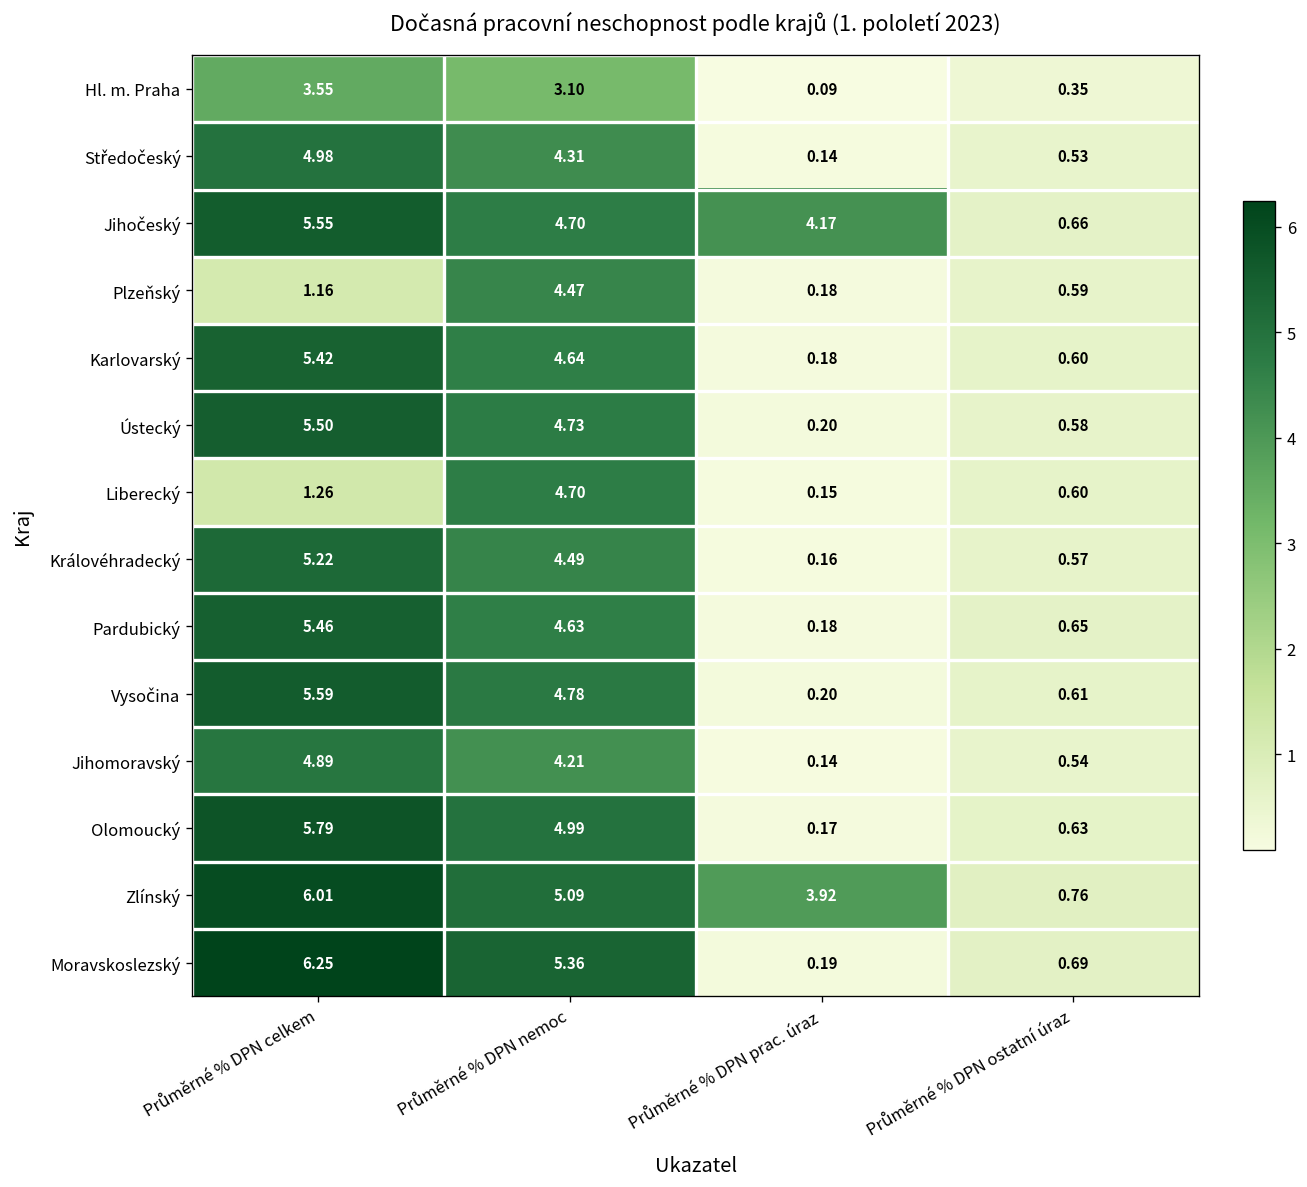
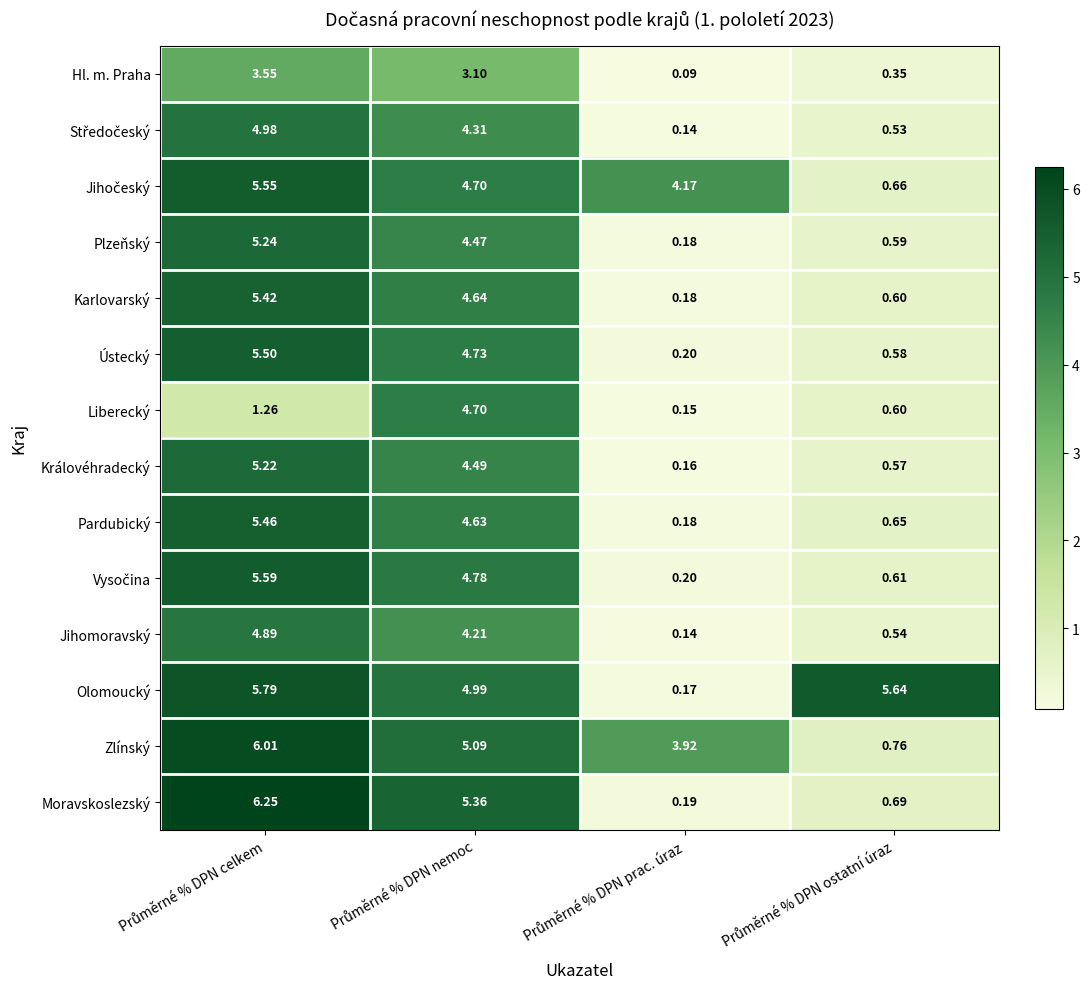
  {
    "Hl. m. Praha": {
      "Průměrné % DPN celkem": 3.55,
      "Průměrné % DPN nemoc": 3.10,
      "Průměrné % DPN prac. úraz": 0.09,
      "Průměrné % DPN ostatní úraz": 0.35
    },
    "Středočeský": {
      "Průměrné % DPN celkem": 4.98,
      "Průměrné % DPN nemoc": 4.31,
      "Průměrné % DPN prac. úraz": 0.14,
      "Průměrné % DPN ostatní úraz": 0.53
    },
    "Jihočeský": {
      "Průměrné % DPN celkem": 5.55,
      "Průměrné % DPN nemoc": 4.70,
      "Průměrné % DPN prac. úraz": 4.17,
      "Průměrné % DPN ostatní úraz": 0.66
    },
    "Plzeňský": {
-     "Průměrné % DPN celkem": 1.16,
+     "Průměrné % DPN celkem": 5.24,
      "Průměrné % DPN nemoc": 4.47,
      "Průměrné % DPN prac. úraz": 0.18,
      "Průměrné % DPN ostatní úraz": 0.59
    },
    "Karlovarský": {
      "Průměrné % DPN celkem": 5.42,
      "Průměrné % DPN nemoc": 4.64,
      "Průměrné % DPN prac. úraz": 0.18,
      "Průměrné % DPN ostatní úraz": 0.60
    },
    "Ústecký": {
      "Průměrné % DPN celkem": 5.50,
      "Průměrné % DPN nemoc": 4.73,
      "Průměrné % DPN prac. úraz": 0.20,
      "Průměrné % DPN ostatní úraz": 0.58
    },
    "Liberecký": {
      "Průměrné % DPN celkem": 1.26,
      "Průměrné % DPN nemoc": 4.70,
      "Průměrné % DPN prac. úraz": 0.15,
      "Průměrné % DPN ostatní úraz": 0.60
    },
    "Královéhradecký": {
      "Průměrné % DPN celkem": 5.22,
      "Průměrné % DPN nemoc": 4.49,
      "Průměrné % DPN prac. úraz": 0.16,
      "Průměrné % DPN ostatní úraz": 0.57
    },
    "Pardubický": {
      "Průměrné % DPN celkem": 5.46,
      "Průměrné % DPN nemoc": 4.63,
      "Průměrné % DPN prac. úraz": 0.18,
      "Průměrné % DPN ostatní úraz": 0.65
    },
    "Vysočina": {
      "Průměrné % DPN celkem": 5.59,
      "Průměrné % DPN nemoc": 4.78,
      "Průměrné % DPN prac. úraz": 0.20,
      "Průměrné % DPN ostatní úraz": 0.61
    },
    "Jihomoravský": {
      "Průměrné % DPN celkem": 4.89,
      "Průměrné % DPN nemoc": 4.21,
      "Průměrné % DPN prac. úraz": 0.14,
      "Průměrné % DPN ostatní úraz": 0.54
    },
    "Olomoucký": {
      "Průměrné % DPN celkem": 5.79,
      "Průměrné % DPN nemoc": 4.99,
      "Průměrné % DPN prac. úraz": 0.17,
-     "Průměrné % DPN ostatní úraz": 0.63
+     "Průměrné % DPN ostatní úraz": 5.64
    },
    "Zlínský": {
      "Průměrné % DPN celkem": 6.01,
      "Průměrné % DPN nemoc": 5.09,
      "Průměrné % DPN prac. úraz": 3.92,
      "Průměrné % DPN ostatní úraz": 0.76
    },
    "Moravskoslezský": {
      "Průměrné % DPN celkem": 6.25,
      "Průměrné % DPN nemoc": 5.36,
      "Průměrné % DPN prac. úraz": 0.19,
      "Průměrné % DPN ostatní úraz": 0.69
    }
  }
